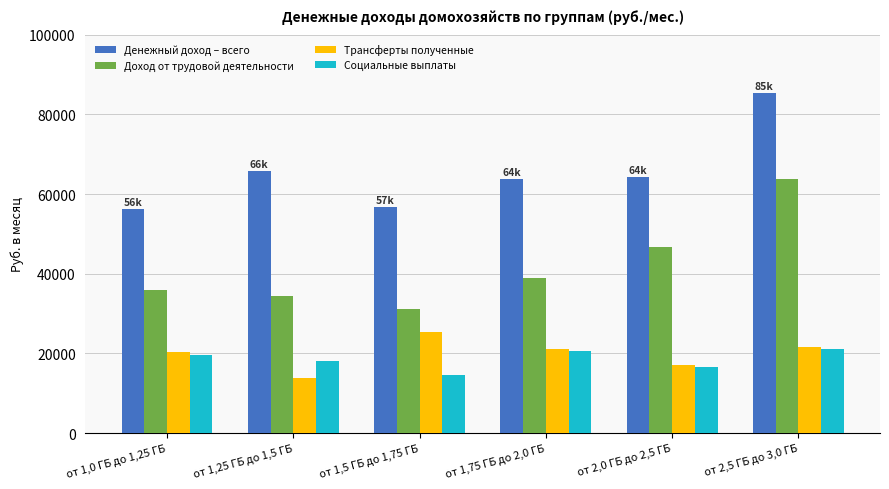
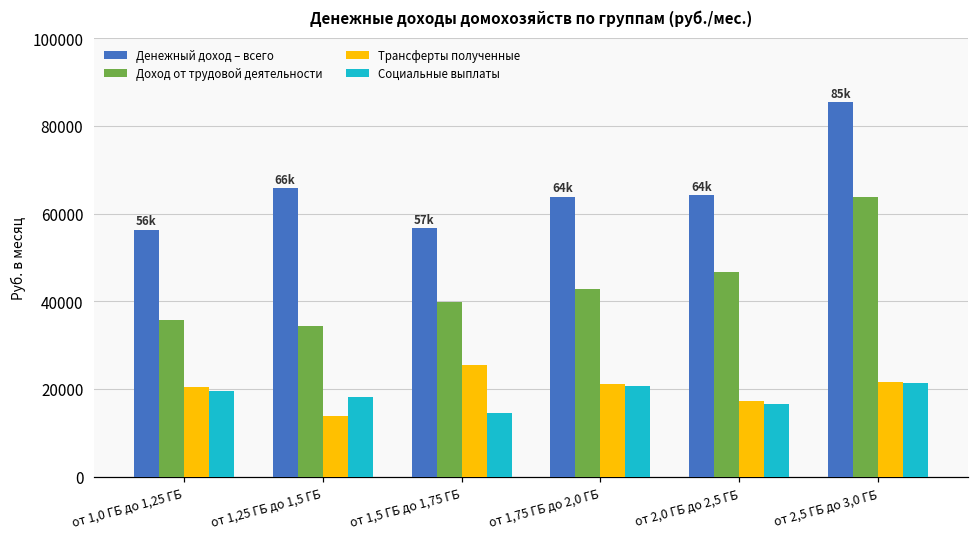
  {
    "Денежный доход – всего": {
      "от 1,0 ГБ до 1,25 ГБ": "56k",
      "от 1,25 ГБ до 1,5 ГБ": "66k",
      "от 1,5 ГБ до 1,75 ГБ": "57k",
      "от 1,75 ГБ до 2,0 ГБ": "64k",
      "от 2,0 ГБ до 2,5 ГБ": "64k",
      "от 2,5 ГБ до 3,0 ГБ": "85k"
    },
    "Доход от трудовой деятельности": {
      "от 1,0 ГБ до 1,25 ГБ": "36000",
      "от 1,25 ГБ до 1,5 ГБ": "34000",
-     "от 1,5 ГБ до 1,75 ГБ": "31000",
-     "от 1,75 ГБ до 2,0 ГБ": "39000",
+     "от 1,5 ГБ до 1,75 ГБ": "40000",
+     "от 1,75 ГБ до 2,0 ГБ": "43000",
      "от 2,0 ГБ до 2,5 ГБ": "47000",
      "от 2,5 ГБ до 3,0 ГБ": "64000"
    },
    "Трансферты полученные": {
      "от 1,0 ГБ до 1,25 ГБ": "20000",
      "от 1,25 ГБ до 1,5 ГБ": "14000",
      "от 1,5 ГБ до 1,75 ГБ": "25000",
      "от 1,75 ГБ до 2,0 ГБ": "21000",
      "от 2,0 ГБ до 2,5 ГБ": "17000",
      "от 2,5 ГБ до 3,0 ГБ": "22000"
    },
    "Социальные выплаты": {
      "от 1,0 ГБ до 1,25 ГБ": "20000",
      "от 1,25 ГБ до 1,5 ГБ": "18000",
      "от 1,5 ГБ до 1,75 ГБ": "14000",
      "от 1,75 ГБ до 2,0 ГБ": "21000",
      "от 2,0 ГБ до 2,5 ГБ": "17000",
      "от 2,5 ГБ до 3,0 ГБ": "21000"
    }
  }
